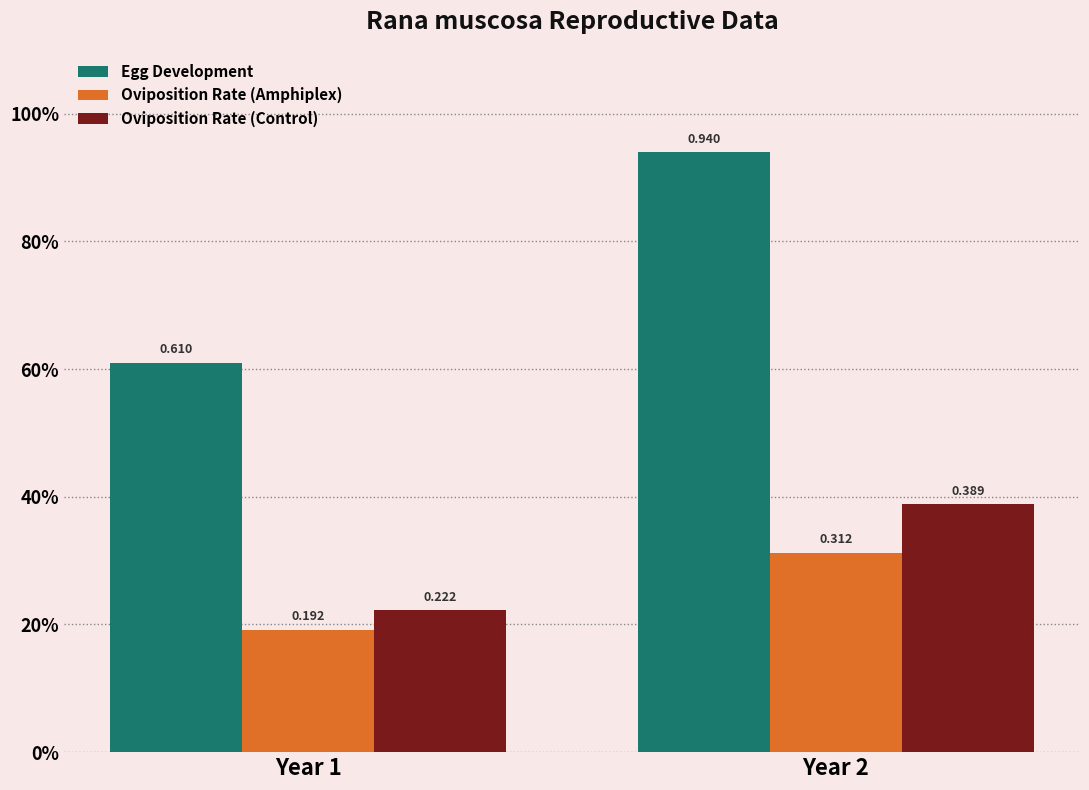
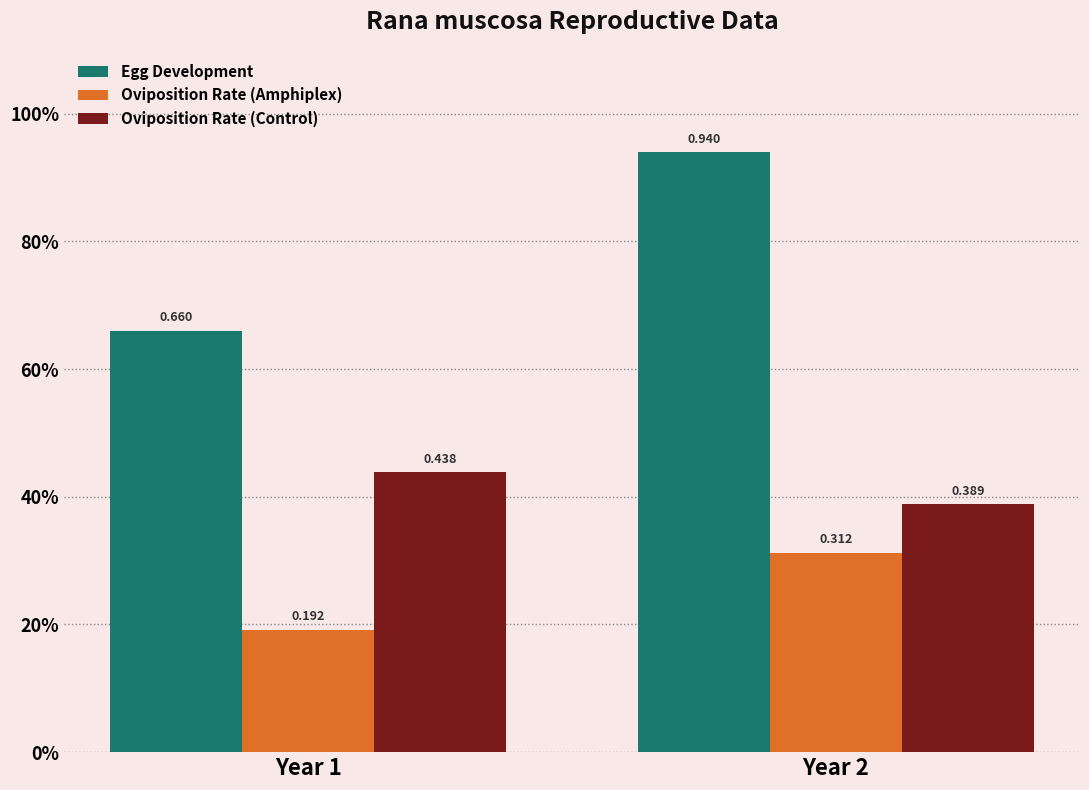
  {
    "Egg Development": {
-     "Year 1": 0.610,
+     "Year 1": 0.660,
      "Year 2": 0.940
    },
    "Oviposition Rate (Amphiplex)": {
      "Year 1": 0.192,
      "Year 2": 0.312
    },
    "Oviposition Rate (Control)": {
-     "Year 1": 0.222,
+     "Year 1": 0.438,
      "Year 2": 0.389
    }
  }
